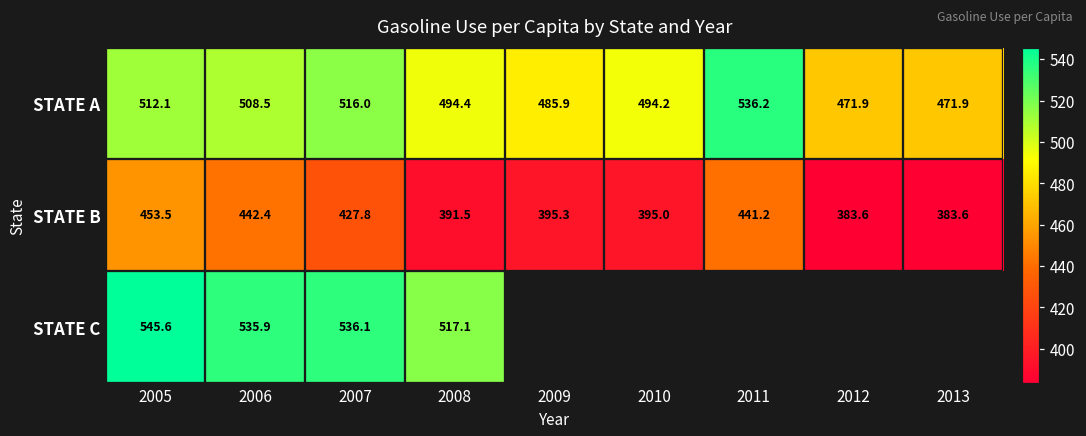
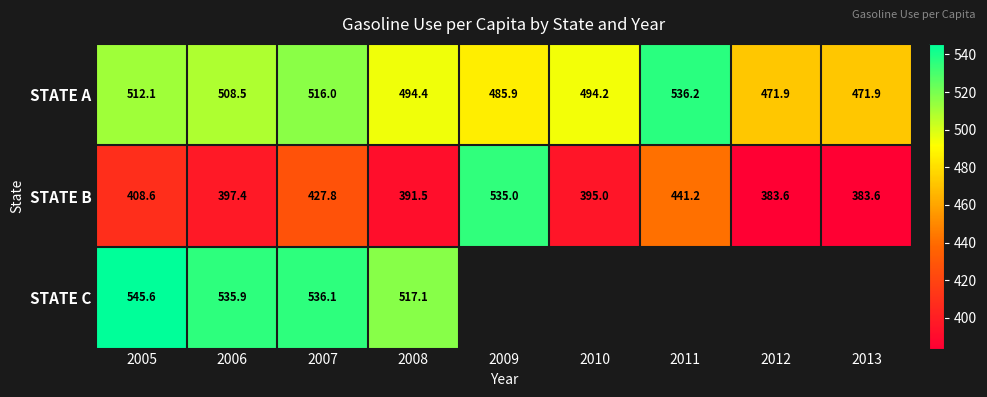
  {
    "STATE A": {
      "2005": 512.1,
      "2006": 508.5,
      "2007": 516.0,
      "2008": 494.4,
      "2009": 485.9,
      "2010": 494.2,
      "2011": 536.2,
      "2012": 471.9,
      "2013": 471.9
    },
    "STATE B": {
-     "2005": 453.5,
-     "2006": 442.4,
+     "2005": 408.6,
+     "2006": 397.4,
      "2007": 427.8,
      "2008": 391.5,
-     "2009": 395.3,
+     "2009": 535.0,
      "2010": 395.0,
      "2011": 441.2,
      "2012": 383.6,
      "2013": 383.6
    },
    "STATE C": {
      "2005": 545.6,
      "2006": 535.9,
      "2007": 536.1,
      "2008": 517.1
    }
  }
